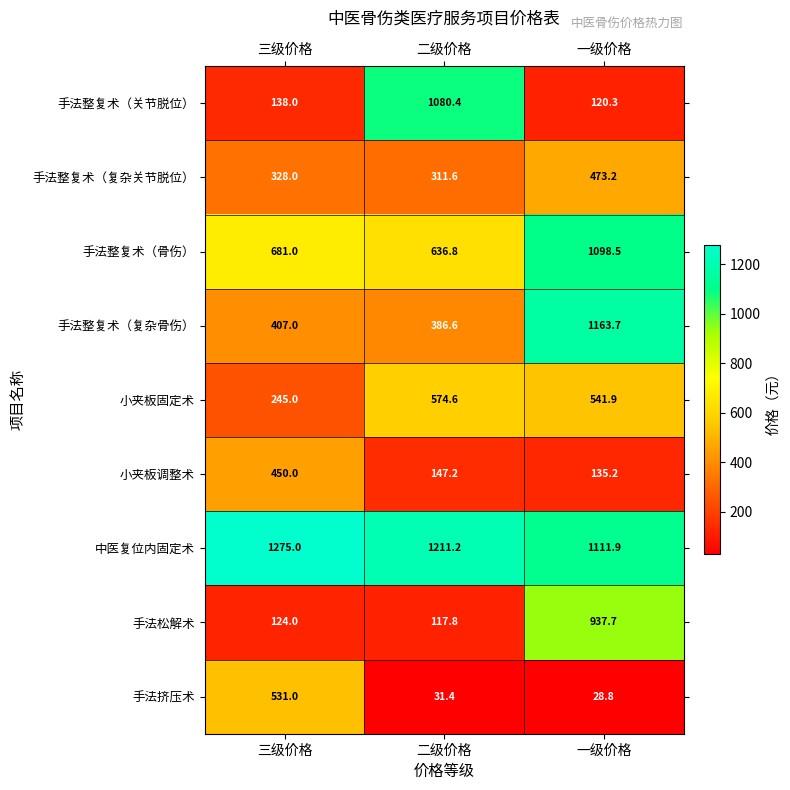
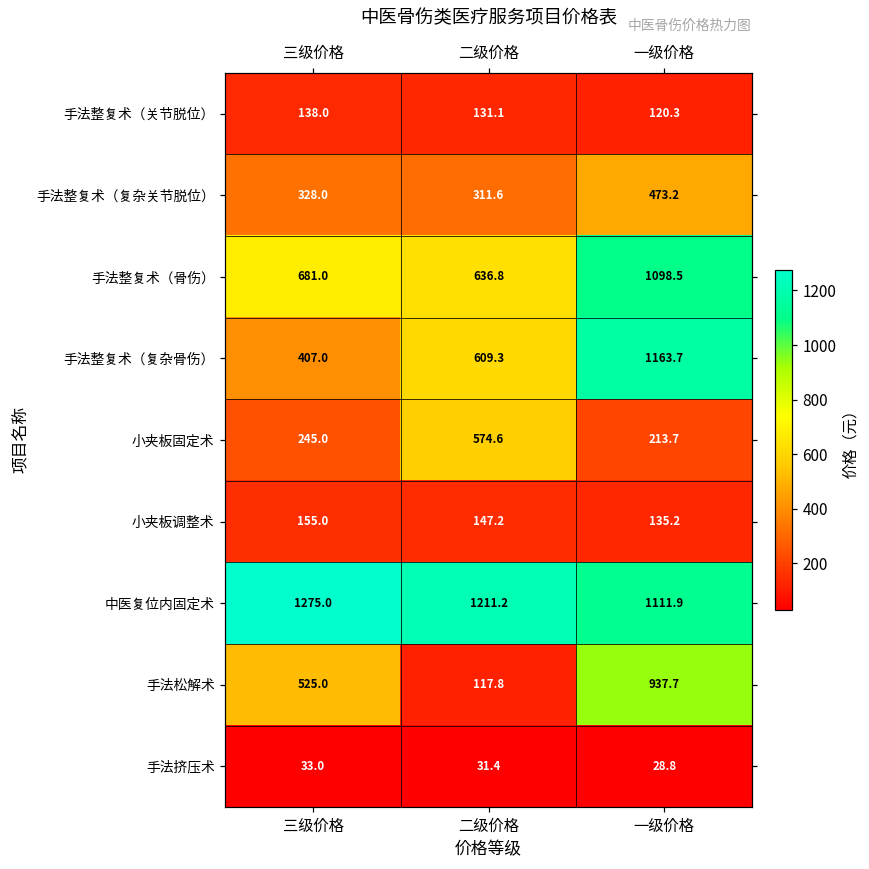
  {
    "手法整复术（关节脱位）": {
      "三级价格": 138.0,
-     "二级价格": 1080.4,
+     "二级价格": 131.1,
      "一级价格": 120.3
    },
    "手法整复术（复杂关节脱位）": {
      "三级价格": 328.0,
      "二级价格": 311.6,
      "一级价格": 473.2
    },
    "手法整复术（骨伤）": {
      "三级价格": 681.0,
      "二级价格": 636.8,
      "一级价格": 1098.5
    },
    "手法整复术（复杂骨伤）": {
      "三级价格": 407.0,
-     "二级价格": 386.6,
+     "二级价格": 609.3,
      "一级价格": 1163.7
    },
    "小夹板固定术": {
      "三级价格": 245.0,
      "二级价格": 574.6,
-     "一级价格": 541.9
+     "一级价格": 213.7
    },
    "小夹板调整术": {
-     "三级价格": 450.0,
+     "三级价格": 155.0,
      "二级价格": 147.2,
      "一级价格": 135.2
    },
    "中医复位内固定术": {
      "三级价格": 1275.0,
      "二级价格": 1211.2,
      "一级价格": 1111.9
    },
    "手法松解术": {
-     "三级价格": 124.0,
+     "三级价格": 525.0,
      "二级价格": 117.8,
      "一级价格": 937.7
    },
    "手法挤压术": {
-     "三级价格": 531.0,
+     "三级价格": 33.0,
      "二级价格": 31.4,
      "一级价格": 28.8
    }
  }
